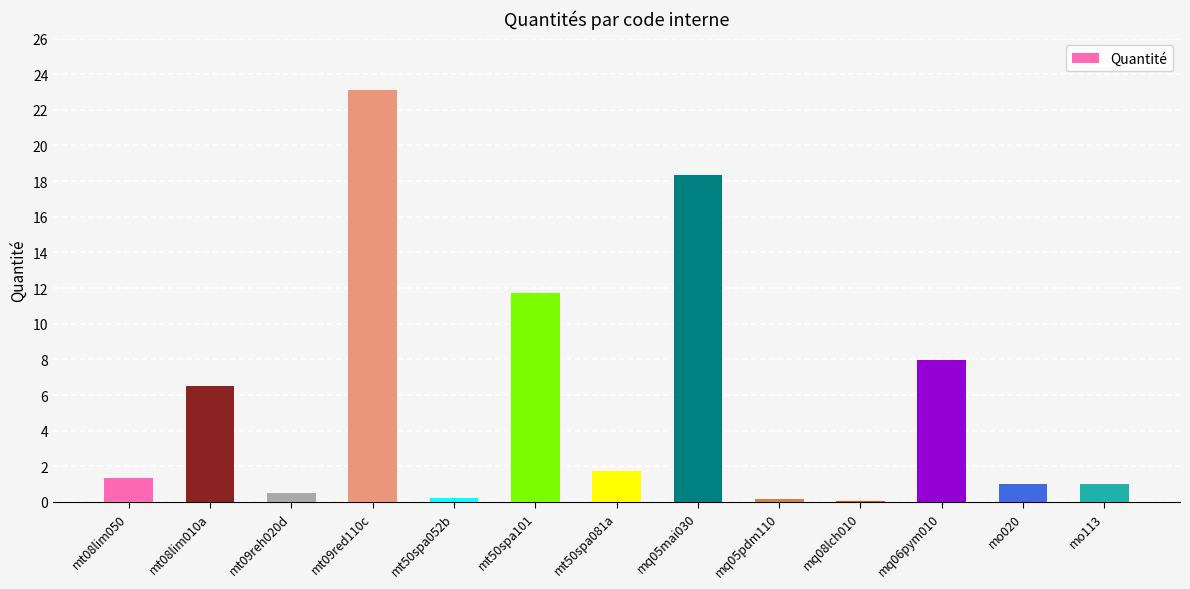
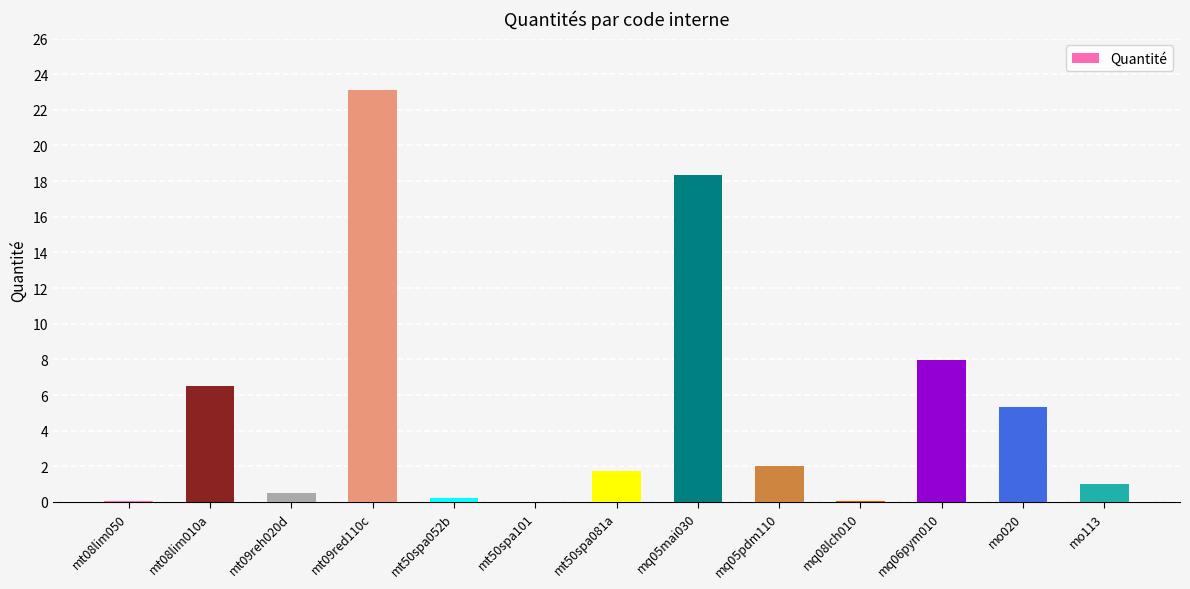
  {
-   "mt08lim050": 1.3,
+   "mt08lim050": 0.0,
    "mt08lim010a": 6.5,
    "mt09reh020d": 0.5,
    "mt09red110c": 23.1,
    "mt50spa052b": 0.2,
-   "mt50spa101": 11.7,
+   "mt50spa101": 0.0,
    "mt50spa081a": 1.7,
    "mq05mai030": 18.3,
-   "mq05pdm110": 0.2,
+   "mq05pdm110": 2.0,
    "mq06pym010": 8.0,
-   "mo020": 1.0,
+   "mo020": 5.3,
    "mo113": 1.0
  }
